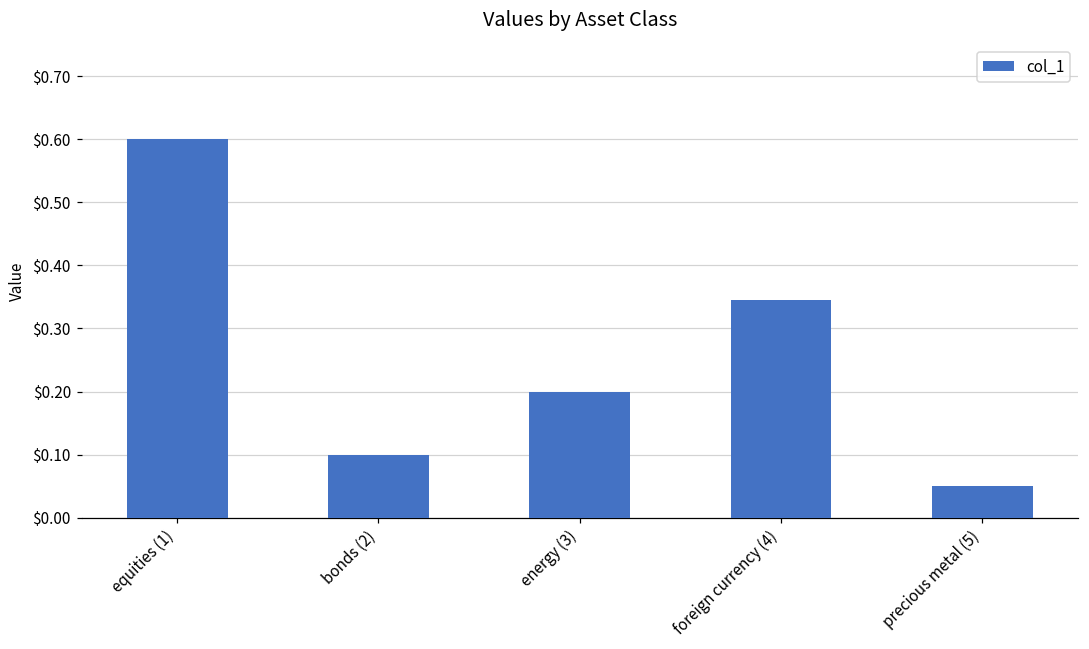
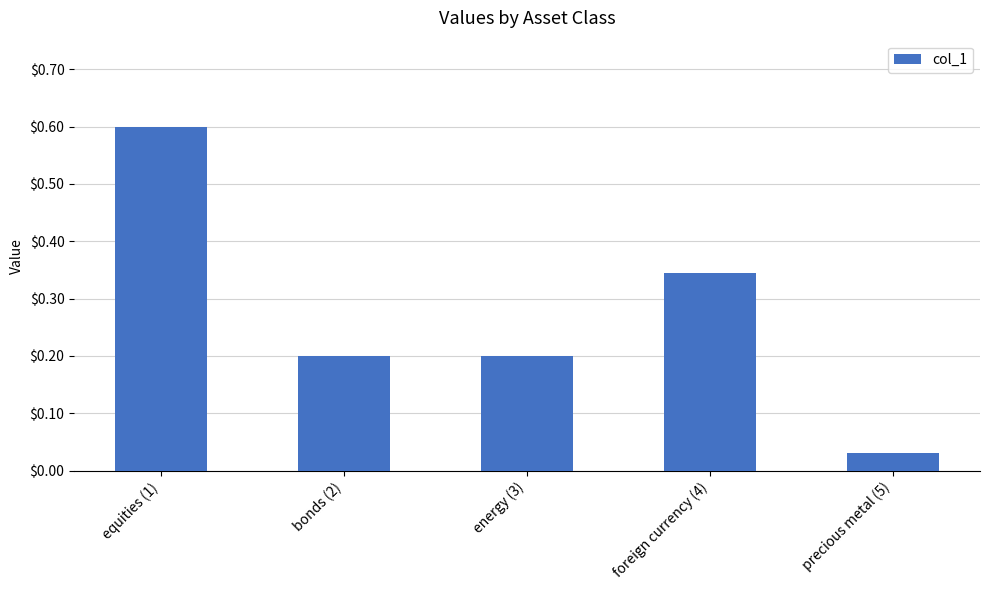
  {
    "equities (1)": "$0.60",
-   "bonds (2)": "$0.1",
+   "bonds (2)": "$0.2",
    "energy (3)": "$0.20",
    "foreign currency (4)": "$0.35",
-   "precious metal (5)": "$0.05"
+   "precious metal (5)": "$0.03"
  }
